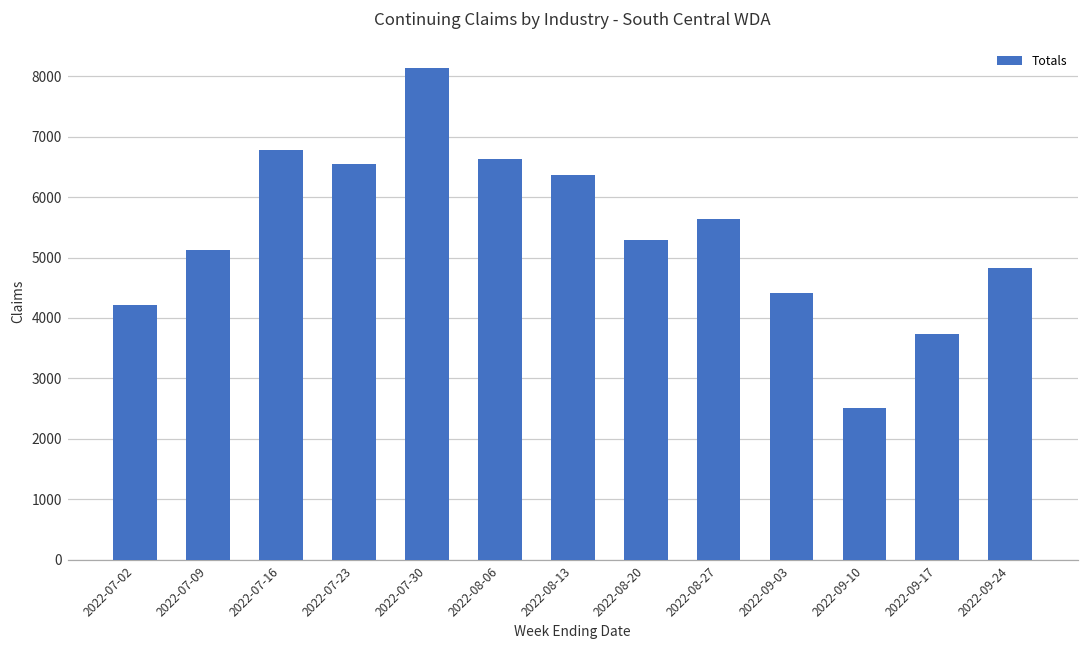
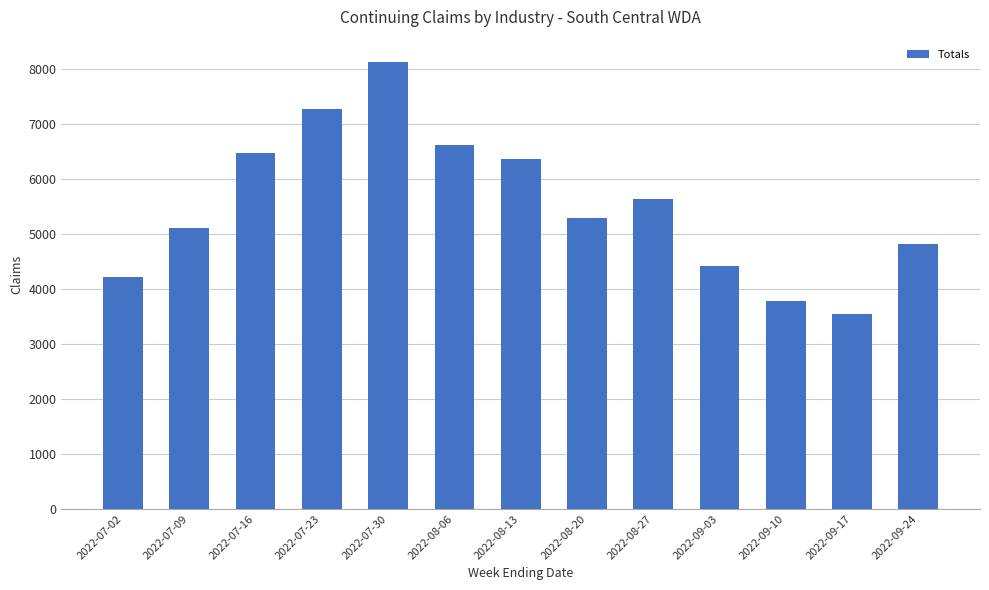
  {
    "2022-07-02": 4200,
    "2022-07-09": 5100,
-   "2022-07-16": 6800,
-   "2022-07-23": 6500,
+   "2022-07-16": 6500,
+   "2022-07-23": 7300,
    "2022-07-30": 8100,
    "2022-08-06": 6600,
    "2022-08-13": 6400,
    "2022-08-20": 5300,
    "2022-08-27": 5600,
    "2022-09-03": 4400,
-   "2022-09-10": 2500,
-   "2022-09-17": 3700,
+   "2022-09-10": 3800,
+   "2022-09-17": 3500,
    "2022-09-24": 4800
  }
